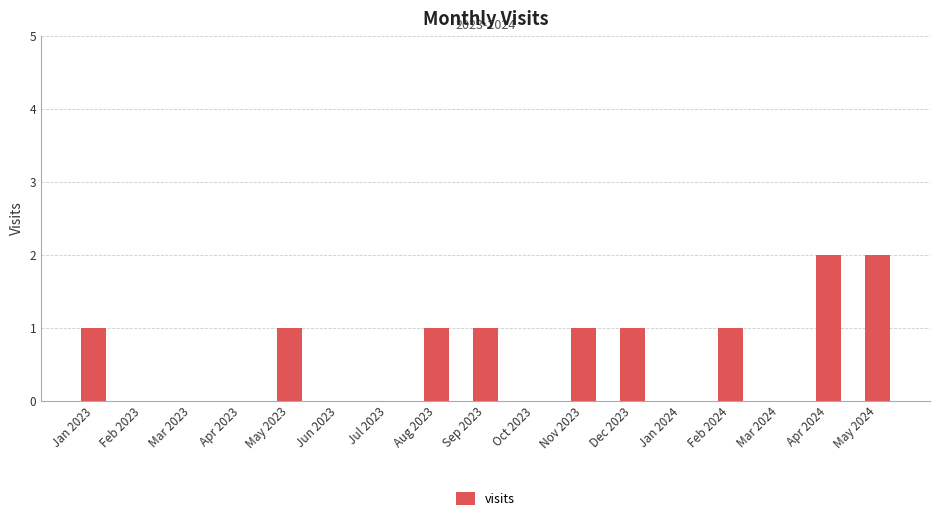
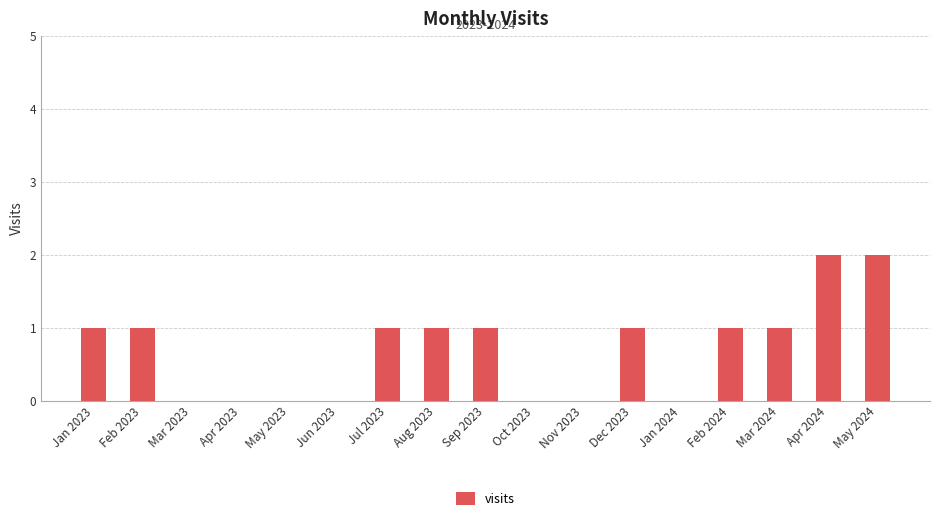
  {
    "Jan 2023": 1,
-   "Feb 2023": 0,
+   "Feb 2023": 1,
    "Mar 2023": 0,
    "Apr 2023": 0,
-   "May 2023": 1,
+   "May 2023": 0,
    "Jun 2023": 0,
-   "Jul 2023": 0,
+   "Jul 2023": 1,
    "Aug 2023": 1,
    "Sep 2023": 1,
    "Oct 2023": 0,
-   "Nov 2023": 1,
+   "Nov 2023": 0,
    "Dec 2023": 1,
    "Jan 2024": 0,
    "Feb 2024": 1,
-   "Mar 2024": 0,
+   "Mar 2024": 1,
    "Apr 2024": 2,
    "May 2024": 2
  }
